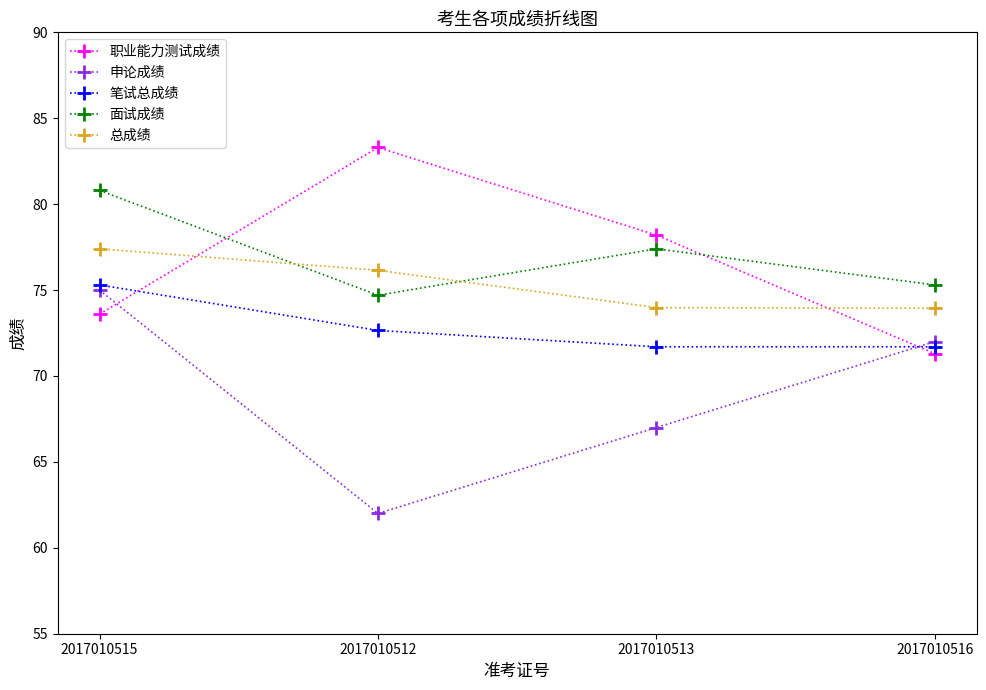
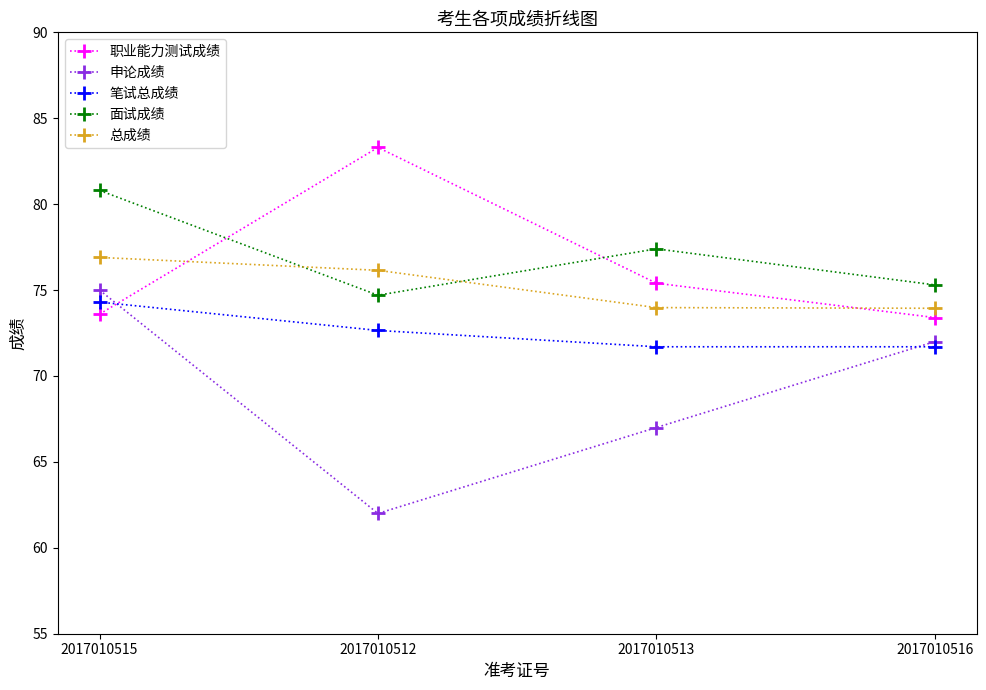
  {
    "职业能力测试成绩": {
      "2017010515": 73.6,
      "2017010512": 83.3,
-     "2017010513": 78.2,
-     "2017010516": 71.3
+     "2017010513": 75.4,
+     "2017010516": 73.4
    },
    "申论成绩": {
      "2017010515": 75.0,
      "2017010512": 62.0,
      "2017010513": 67.0,
      "2017010516": 72.0
    },
    "笔试总成绩": {
-     "2017010515": 75.3,
+     "2017010515": 74.3,
      "2017010512": 72.7,
      "2017010513": 71.7,
      "2017010516": 71.7
    },
    "面试成绩": {
      "2017010515": 80.8,
      "2017010512": 74.7,
      "2017010513": 77.4,
      "2017010516": 75.3
    },
    "总成绩": {
-     "2017010515": 77.4,
+     "2017010515": 76.9,
      "2017010512": 76.2,
      "2017010513": 74.0,
      "2017010516": 73.9
    }
  }
